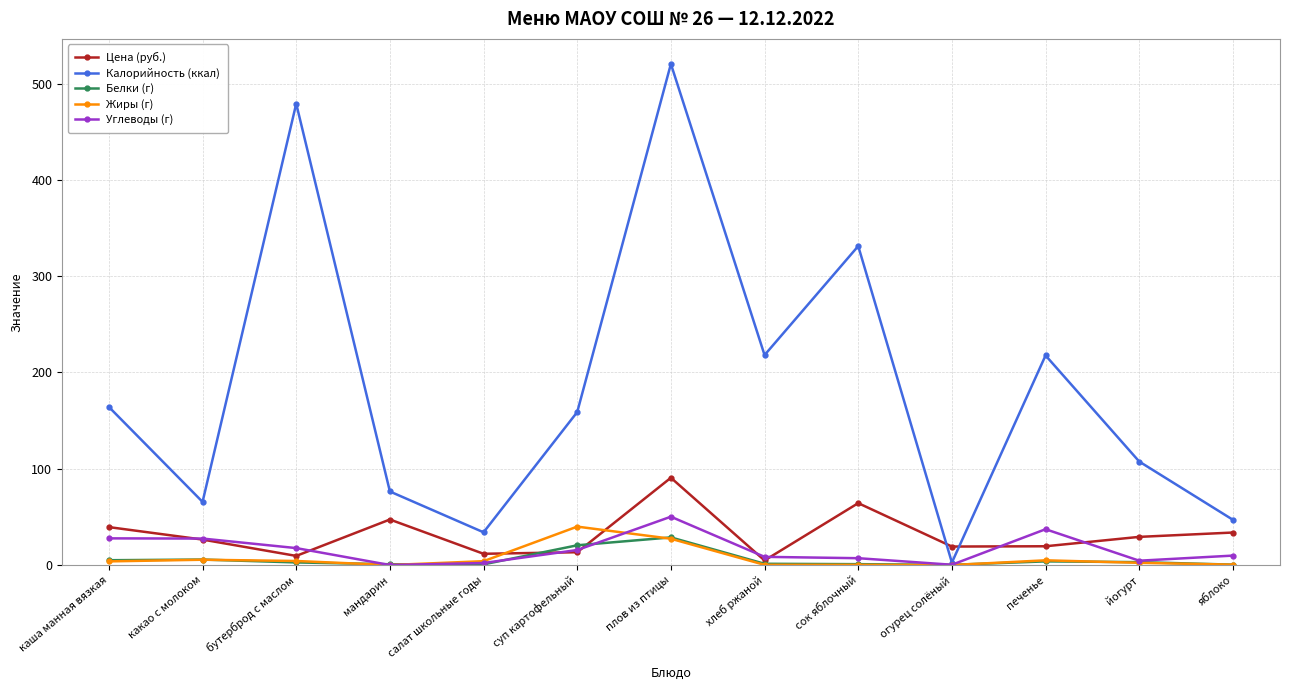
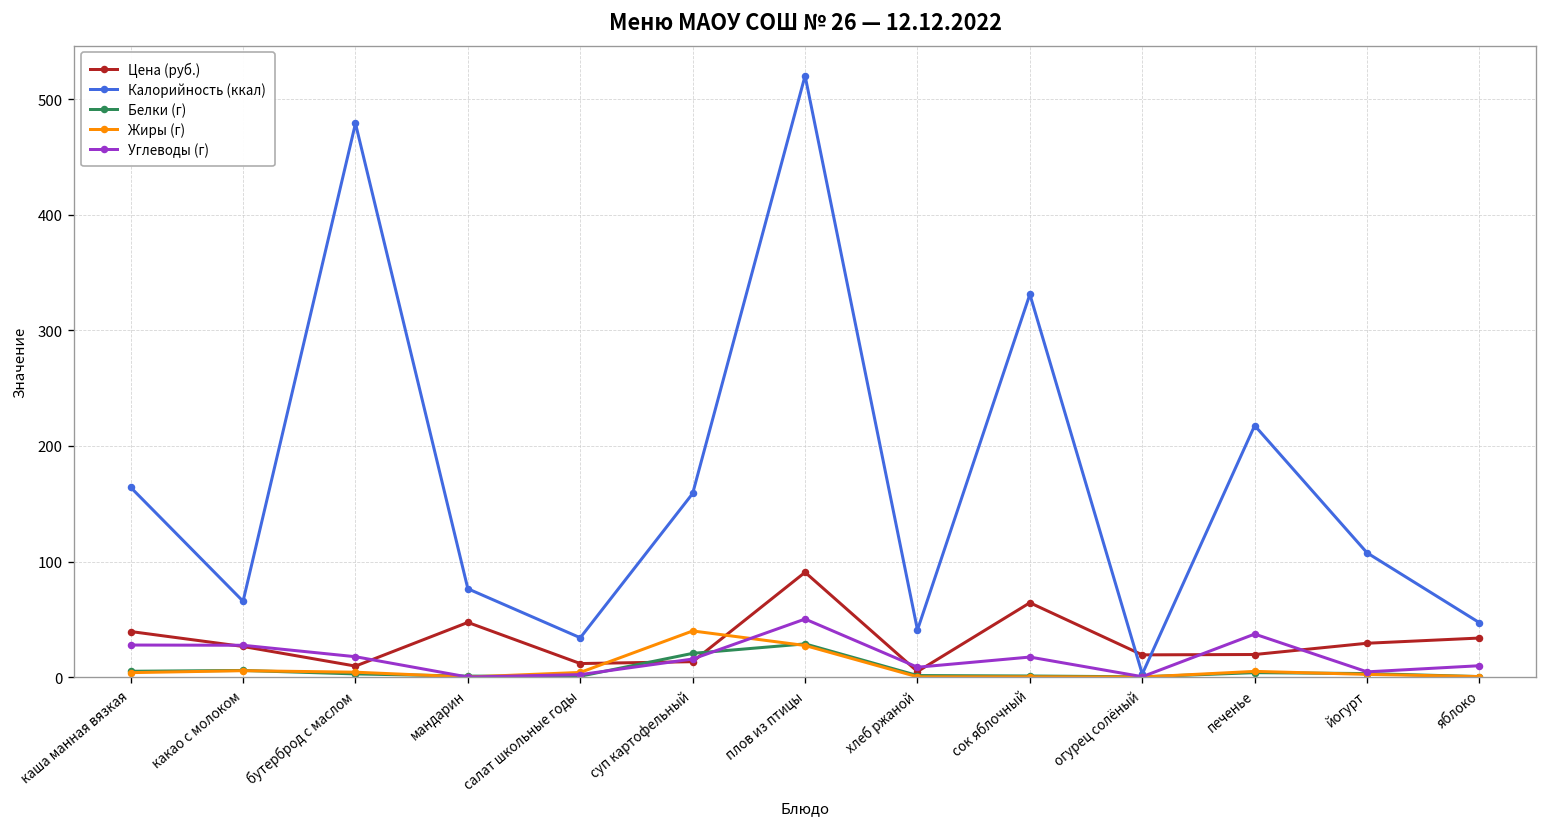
  {
    "Цена (руб.)": {
      "каша манная вязкая": 40,
      "бутерброд с маслом": 10,
      "мандарин": 50,
      "салат школьные годы": 10,
      "плов из птицы": 90,
      "хлеб ржаной": 0,
      "сок яблочный": 60,
      "огурец солёный": 20,
      "печенье": 20,
      "йогурт": 30,
      "яблоко": 30
    },
    "Калорийность (ккал)": {
      "каша манная вязкая": 160,
      "какао с молоком": 70,
      "бутерброд с маслом": 480,
      "мандарин": 80,
      "салат школьные годы": 30,
      "суп картофельный": 160,
      "плов из птицы": 520,
-     "хлеб ржаной": 220,
+     "хлеб ржаной": 40,
      "сок яблочный": 330,
      "печенье": 220,
      "йогурт": 110,
      "яблоко": 50
    },
    "Белки (г)": {
      "суп картофельный": 20
    },
    "Жиры (г)": {
      "суп картофельный": 40
    },
    "Углеводы (г)": {
      "каша манная вязкая": 30,
      "бутерброд с маслом": 20,
      "плов из птицы": 50,
      "хлеб ржаной": 10,
-     "сок яблочный": 10,
+     "сок яблочный": 20,
      "печенье": 40,
      "яблоко": 10
    }
  }
